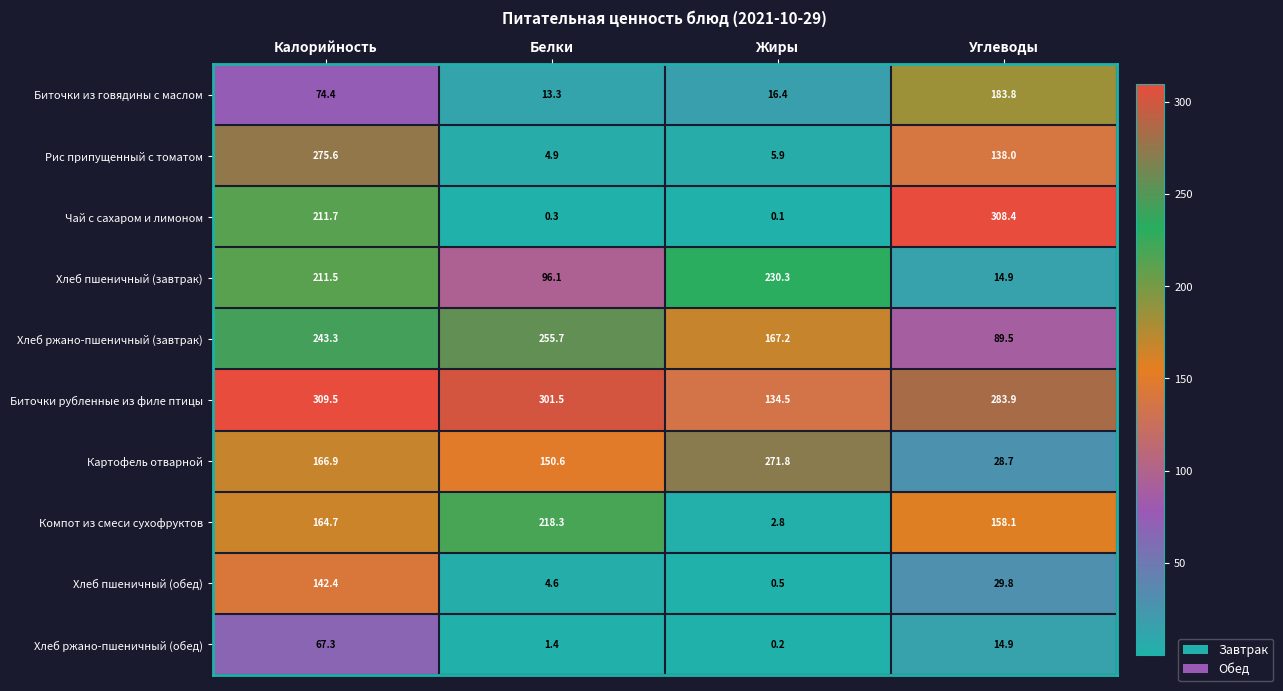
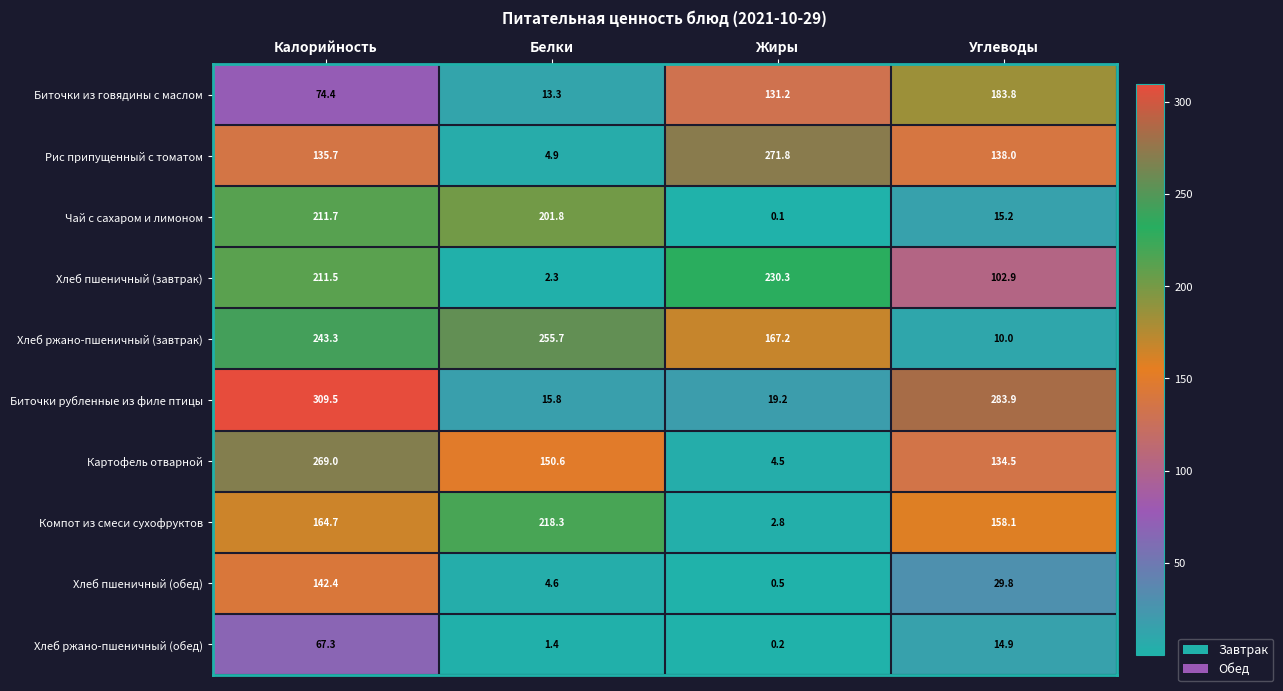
  {
    "Биточки из говядины с маслом": {
      "Калорийность": 74.4,
      "Белки": 13.3,
-     "Жиры": 16.4,
+     "Жиры": 131.2,
      "Углеводы": 183.8
    },
    "Рис припущенный с томатом": {
-     "Калорийность": 275.6,
+     "Калорийность": 135.7,
      "Белки": 4.9,
-     "Жиры": 5.9,
+     "Жиры": 271.8,
      "Углеводы": 138.0
    },
    "Чай с сахаром и лимоном": {
      "Калорийность": 211.7,
-     "Белки": 0.3,
+     "Белки": 201.8,
      "Жиры": 0.1,
-     "Углеводы": 308.4
+     "Углеводы": 15.2
    },
    "Хлеб пшеничный (завтрак)": {
      "Калорийность": 211.5,
-     "Белки": 96.1,
+     "Белки": 2.3,
      "Жиры": 230.3,
-     "Углеводы": 14.9
+     "Углеводы": 102.9
    },
    "Хлеб ржано-пшеничный (завтрак)": {
      "Калорийность": 243.3,
      "Белки": 255.7,
      "Жиры": 167.2,
-     "Углеводы": 89.5
+     "Углеводы": 10.0
    },
    "Биточки рубленные из филе птицы": {
      "Калорийность": 309.5,
-     "Белки": 301.5,
-     "Жиры": 134.5,
+     "Белки": 15.8,
+     "Жиры": 19.2,
      "Углеводы": 283.9
    },
    "Картофель отварной": {
-     "Калорийность": 166.9,
+     "Калорийность": 269.0,
      "Белки": 150.6,
-     "Жиры": 271.8,
-     "Углеводы": 28.7
+     "Жиры": 4.5,
+     "Углеводы": 134.5
    },
    "Компот из смеси сухофруктов": {
      "Калорийность": 164.7,
      "Белки": 218.3,
      "Жиры": 2.8,
      "Углеводы": 158.1
    },
    "Хлеб пшеничный (обед)": {
      "Калорийность": 142.4,
      "Белки": 4.6,
      "Жиры": 0.5,
      "Углеводы": 29.8
    },
    "Хлеб ржано-пшеничный (обед)": {
      "Калорийность": 67.3,
      "Белки": 1.4,
      "Жиры": 0.2,
      "Углеводы": 14.9
    }
  }
